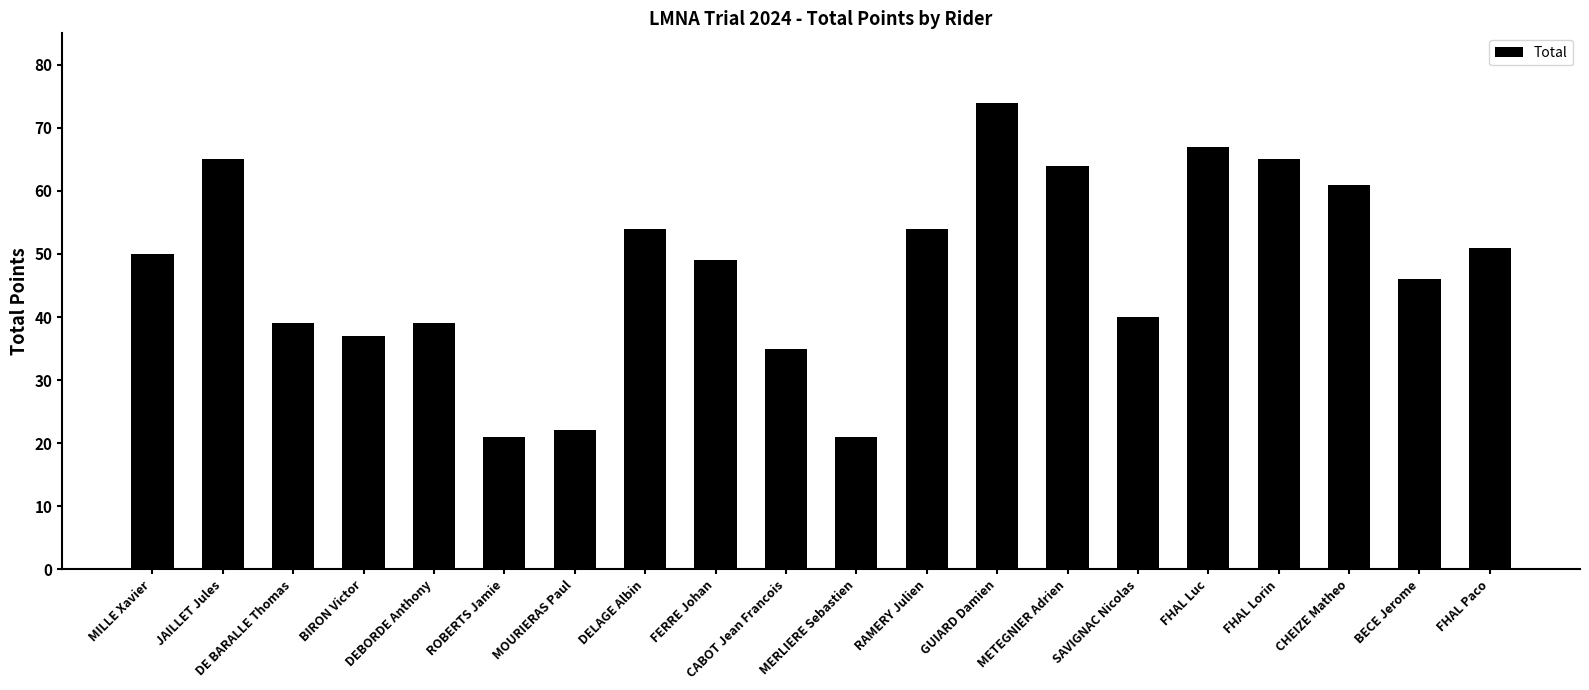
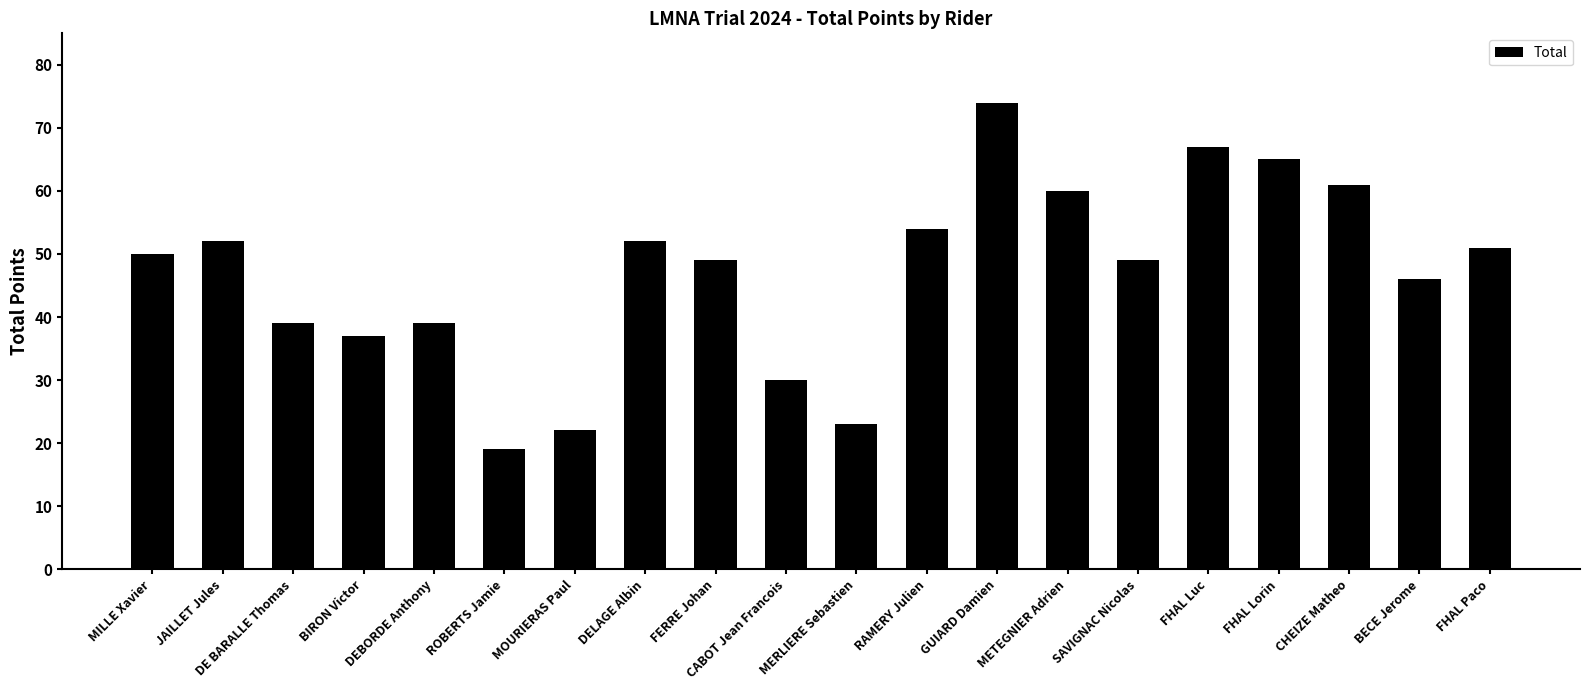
  {
    "MILLE Xavier": 50,
-   "JAILLET Jules": 65,
+   "JAILLET Jules": 52,
    "DE BARALLE Thomas": 39,
    "BIRON Victor": 37,
    "DEBORDE Anthony": 39,
-   "ROBERTS Jamie": 21,
+   "ROBERTS Jamie": 19,
    "MOURIERAS Paul": 22,
-   "DELAGE Albin": 54,
+   "DELAGE Albin": 52,
    "FERRE Johan": 49,
-   "CABOT Jean Francois": 35,
-   "MERLIERE Sebastien": 21,
+   "CABOT Jean Francois": 30,
+   "MERLIERE Sebastien": 23,
    "RAMERY Julien": 54,
    "GUIARD Damien": 74,
-   "METEGNIER Adrien": 64,
-   "SAVIGNAC Nicolas": 40,
+   "METEGNIER Adrien": 60,
+   "SAVIGNAC Nicolas": 49,
    "FHAL Luc": 67,
    "FHAL Lorin": 65,
    "CHEIZE Matheo": 61,
    "BECE Jerome": 46,
    "FHAL Paco": 51
  }
